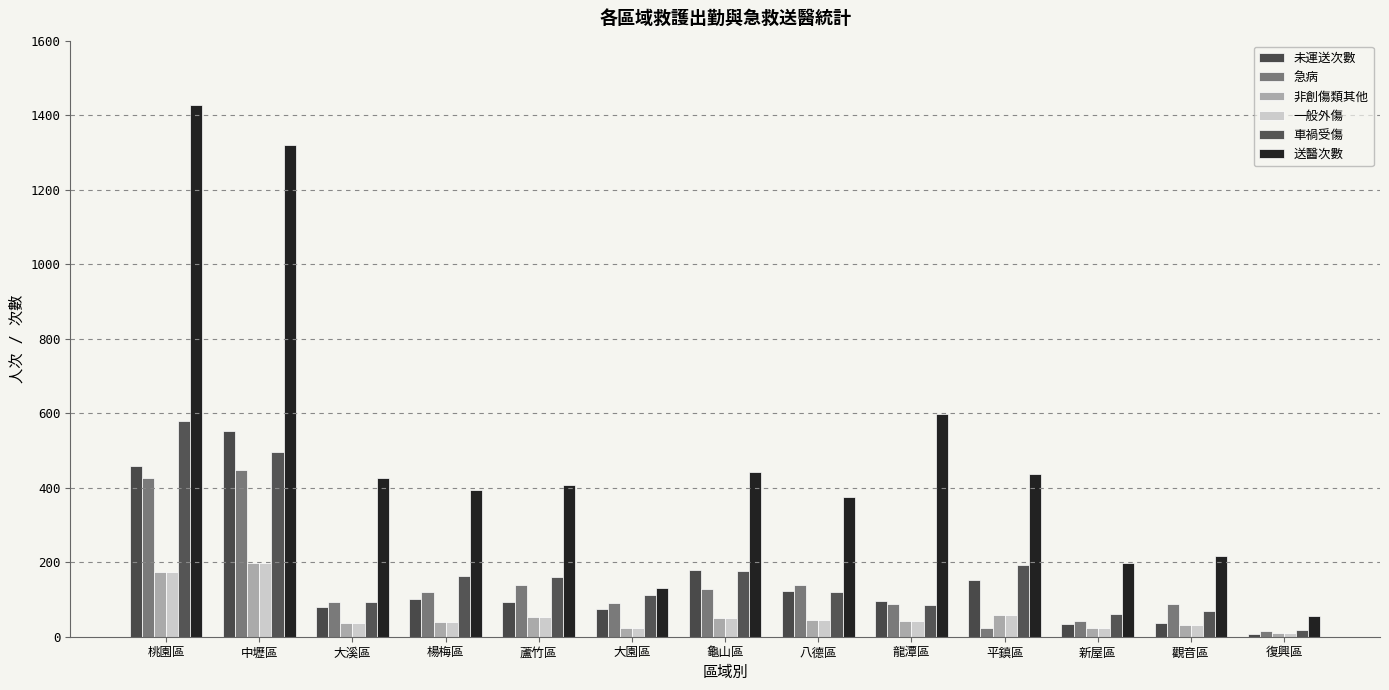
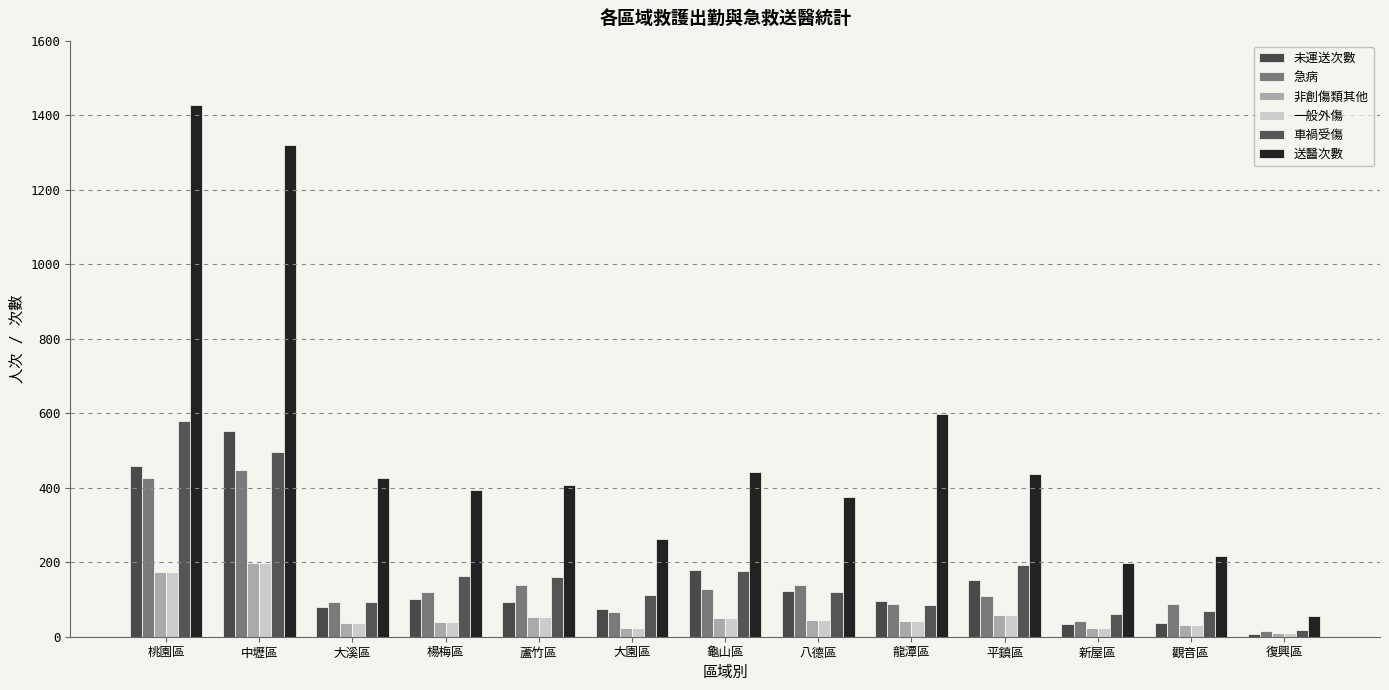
  {
    "急病": {
      "桃園區": 430,
      "中壢區": 450,
      "大溪區": 90,
      "楊梅區": 120,
      "蘆竹區": 140,
-     "大園區": 90,
+     "大園區": 70,
      "龜山區": 130,
      "八德區": 140,
      "龍潭區": 90,
-     "平鎮區": 20,
+     "平鎮區": 110,
      "新屋區": 40,
      "觀音區": 90,
      "復興區": 20
    },
    "送醫次數": {
      "桃園區": 1430,
      "中壢區": 1320,
      "大溪區": 430,
      "楊梅區": 390,
      "蘆竹區": 410,
-     "大園區": 130,
+     "大園區": 260,
      "龜山區": 440,
      "八德區": 380,
      "龍潭區": 600,
      "平鎮區": 440,
      "新屋區": 200,
      "觀音區": 220,
      "復興區": 60
    }
  }
